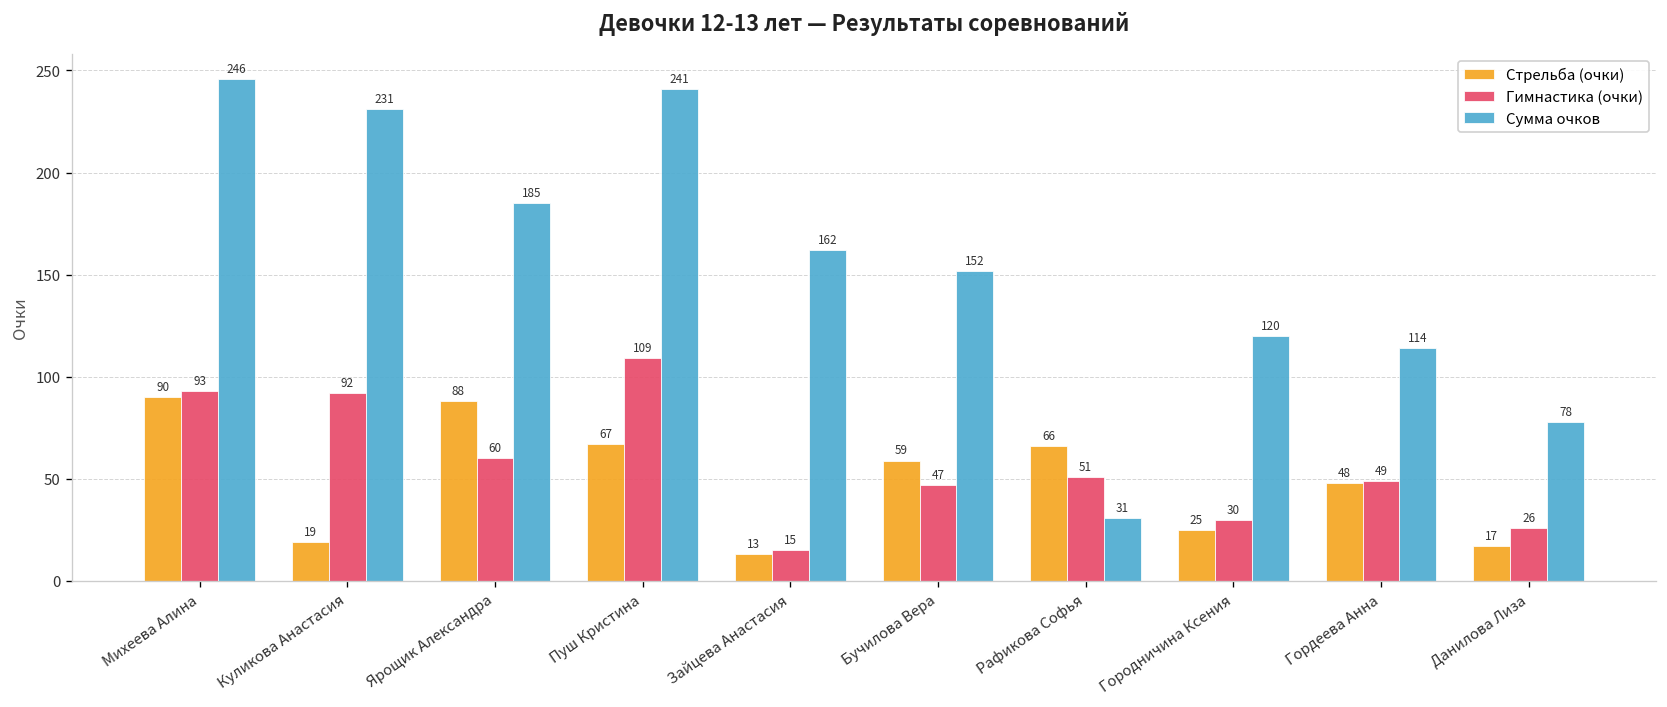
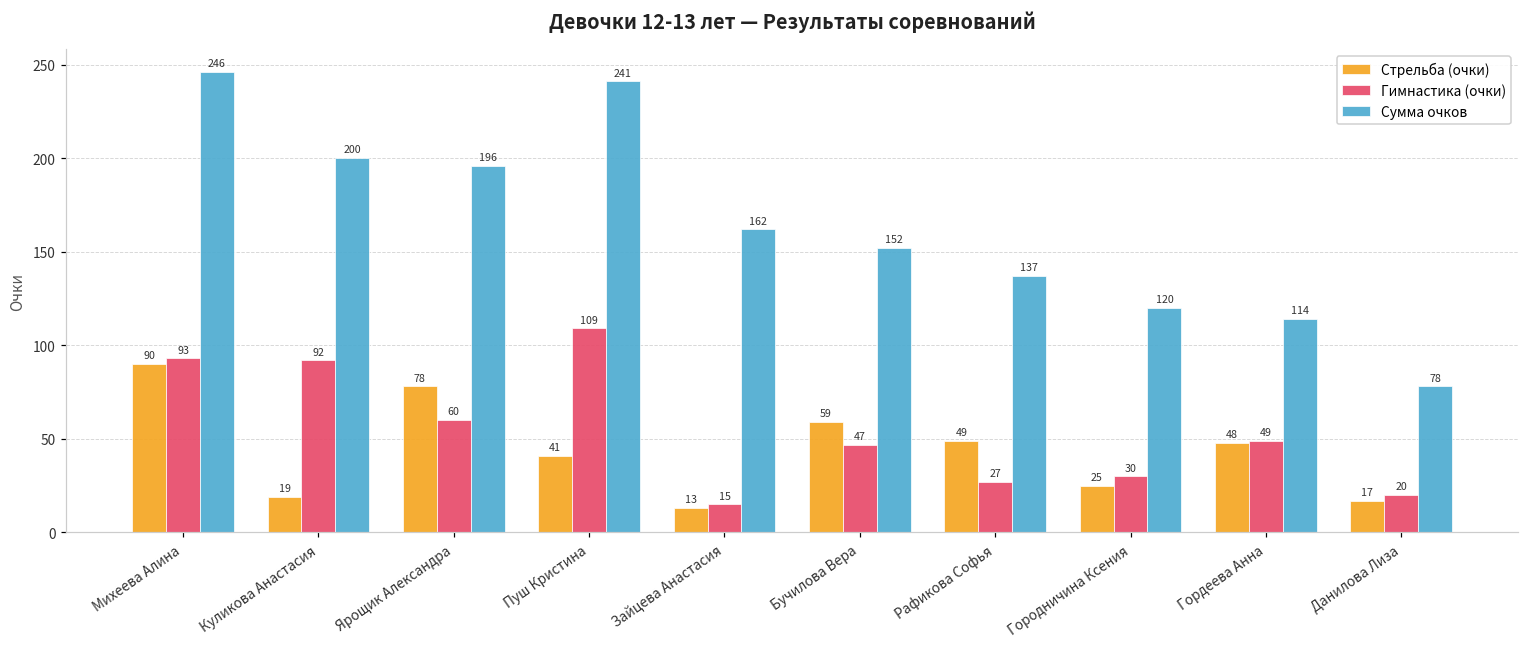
  {
    "Стрельба (очки)": {
      "Михеева Алина": 90,
      "Куликова Анастасия": 19,
-     "Ярощик Александра": 88,
-     "Пуш Кристина": 67,
+     "Ярощик Александра": 78,
+     "Пуш Кристина": 41,
      "Зайцева Анастасия": 13,
      "Бучилова Вера": 59,
-     "Рафикова Софья": 66,
+     "Рафикова Софья": 49,
      "Городничина Ксения": 25,
      "Гордеева Анна": 48,
      "Данилова Лиза": 17
    },
    "Гимнастика (очки)": {
      "Михеева Алина": 93,
      "Куликова Анастасия": 92,
      "Ярощик Александра": 60,
      "Пуш Кристина": 109,
      "Зайцева Анастасия": 15,
      "Бучилова Вера": 47,
-     "Рафикова Софья": 51,
+     "Рафикова Софья": 27,
      "Городничина Ксения": 30,
      "Гордеева Анна": 49,
-     "Данилова Лиза": 26
+     "Данилова Лиза": 20
    },
    "Сумма очков": {
      "Михеева Алина": 246,
-     "Куликова Анастасия": 231,
-     "Ярощик Александра": 185,
+     "Куликова Анастасия": 200,
+     "Ярощик Александра": 196,
      "Пуш Кристина": 241,
      "Зайцева Анастасия": 162,
      "Бучилова Вера": 152,
-     "Рафикова Софья": 31,
+     "Рафикова Софья": 137,
      "Городничина Ксения": 120,
      "Гордеева Анна": 114,
      "Данилова Лиза": 78
    }
  }
